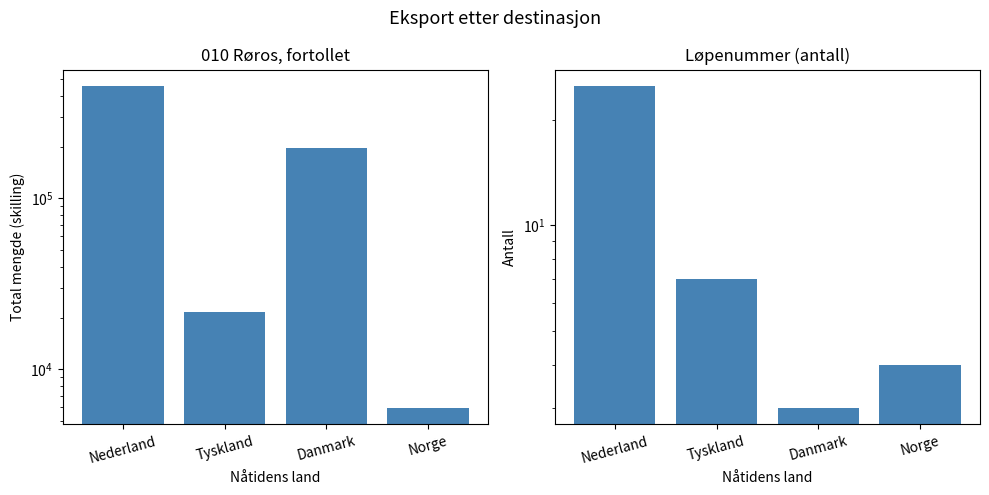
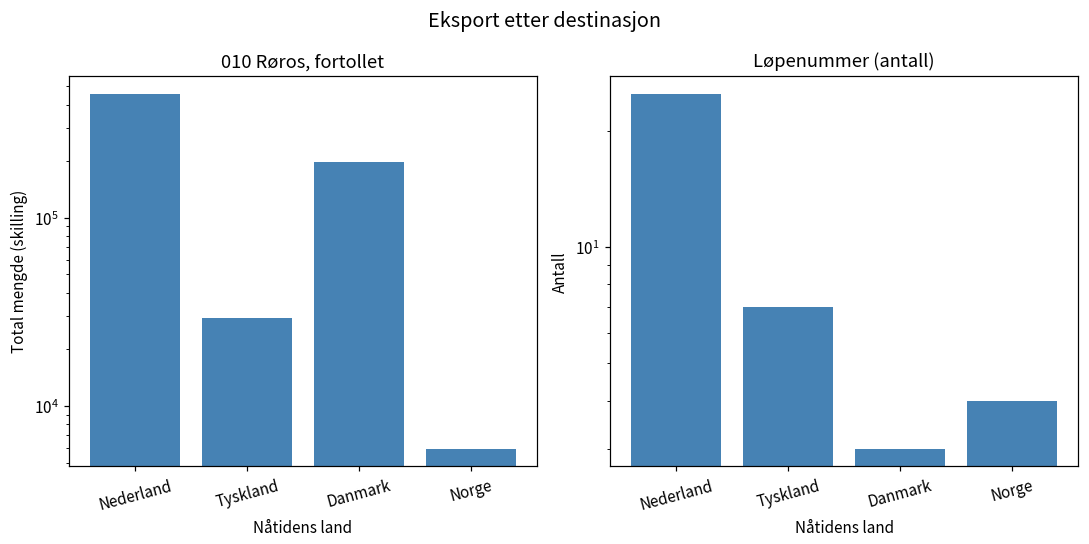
  {
    "010 Røros, fortollet": {
      "Nederland": 460000,
-     "Tyskland": 22000,
+     "Tyskland": 29000,
      "Danmark": 200000,
      "Norge": 5900
    }
  }
